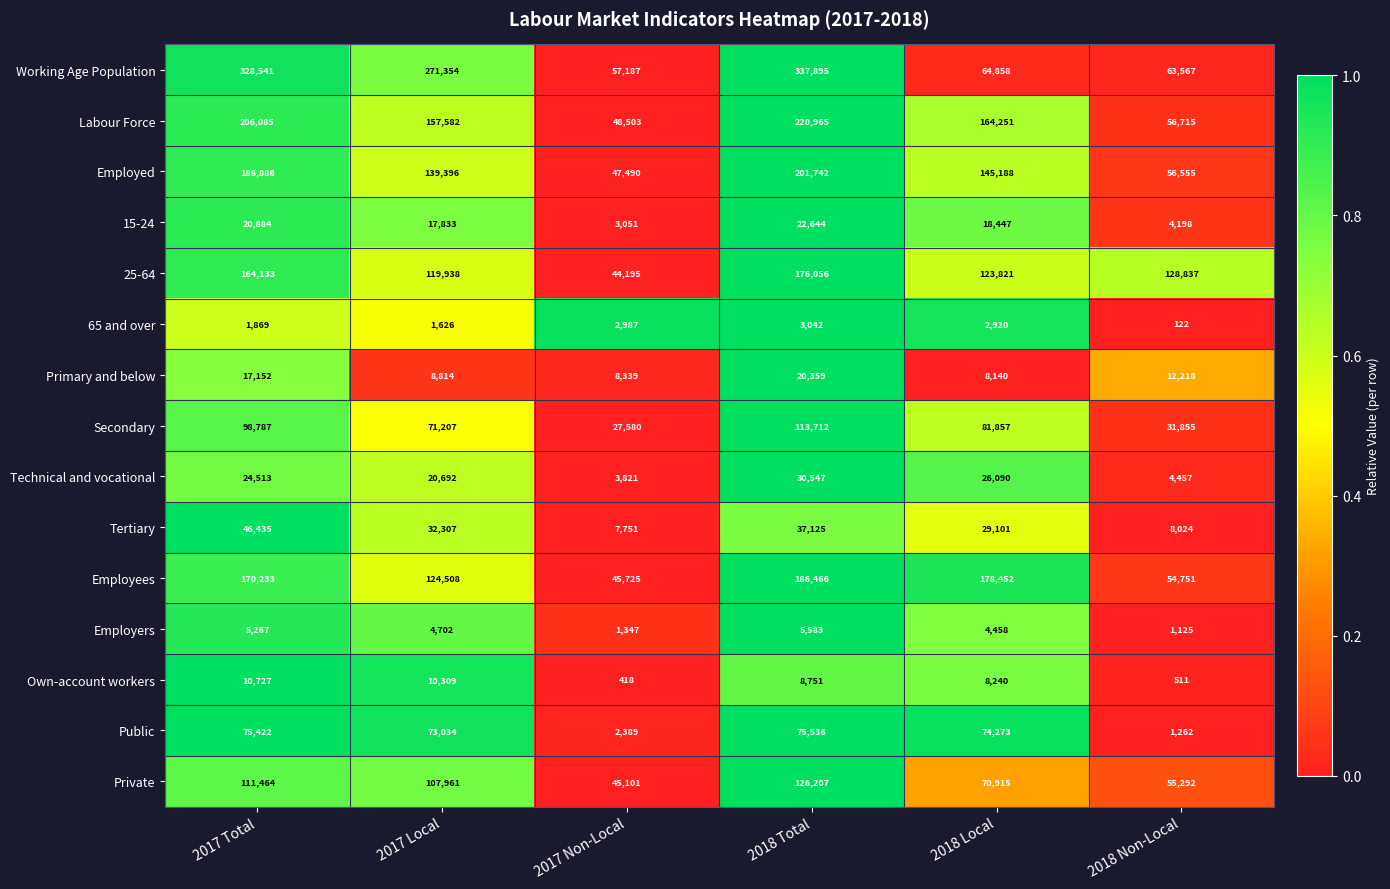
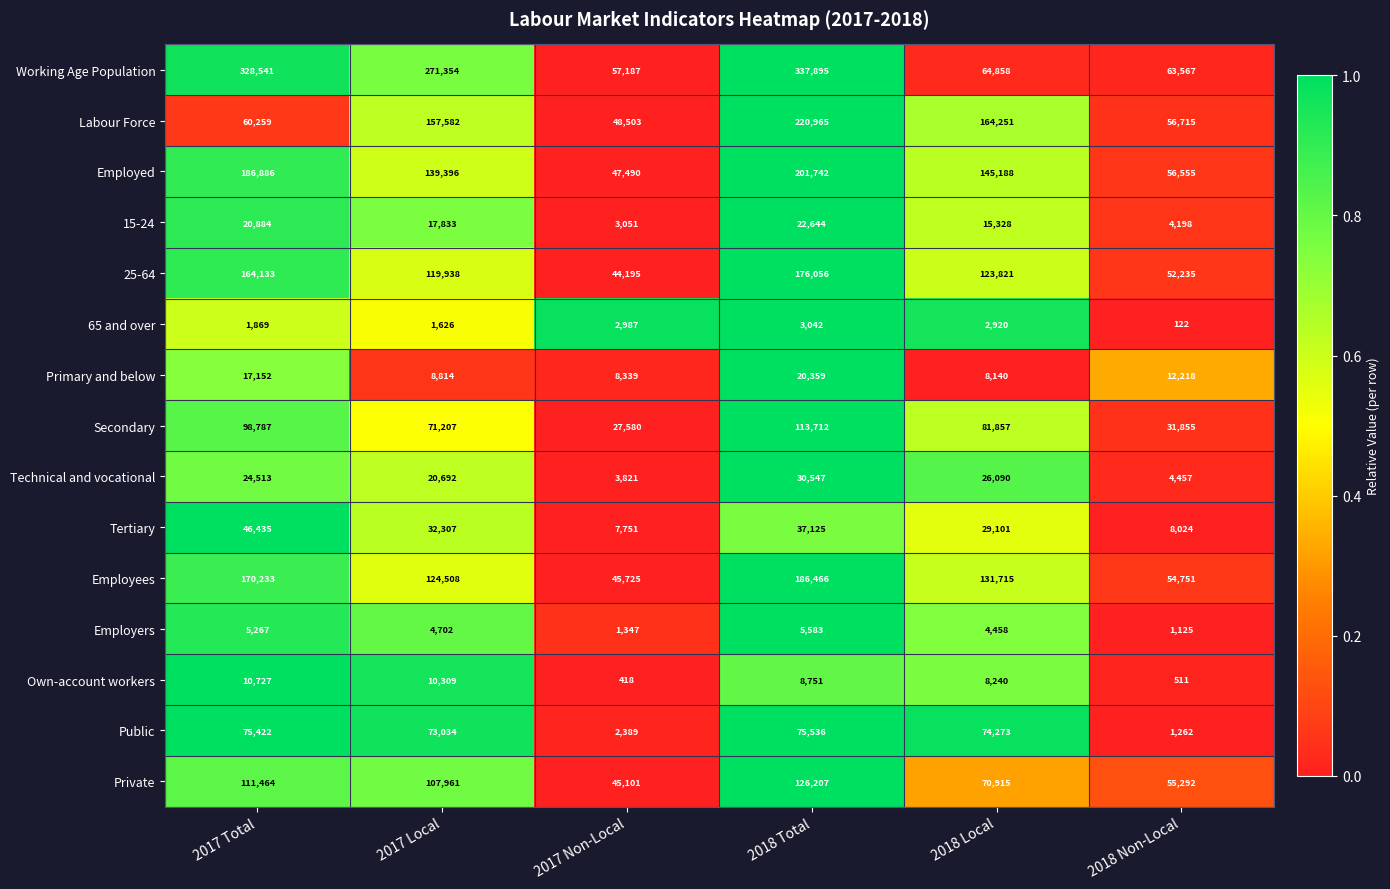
  {
    "Working Age Population": {
      "2017 Total": "328,541",
      "2017 Local": "271,354",
      "2017 Non-Local": "57,187",
      "2018 Total": "337,895",
      "2018 Local": "64,858",
      "2018 Non-Local": "63,567"
    },
    "Labour Force": {
-     "2017 Total": "206,085",
+     "2017 Total": "60,259",
      "2017 Local": "157,582",
      "2017 Non-Local": "48,503",
      "2018 Total": "220,965",
      "2018 Local": "164,251",
      "2018 Non-Local": "56,715"
    },
    "Employed": {
      "2017 Total": "186,886",
      "2017 Local": "139,396",
      "2017 Non-Local": "47,490",
      "2018 Total": "201,742",
      "2018 Local": "145,188",
      "2018 Non-Local": "56,555"
    },
    "15-24": {
      "2017 Total": "20,884",
      "2017 Local": "17,833",
      "2017 Non-Local": "3,051",
      "2018 Total": "22,644",
-     "2018 Local": "18,447",
+     "2018 Local": "15,328",
      "2018 Non-Local": "4,198"
    },
    "25-64": {
      "2017 Total": "164,133",
      "2017 Local": "119,938",
      "2017 Non-Local": "44,195",
      "2018 Total": "176,056",
      "2018 Local": "123,821",
-     "2018 Non-Local": "128,837"
+     "2018 Non-Local": "52,235"
    },
    "65 and over": {
      "2017 Total": "1,869",
      "2017 Local": "1,626",
      "2017 Non-Local": "2,987",
      "2018 Total": "3,042",
      "2018 Local": "2,920",
      "2018 Non-Local": "122"
    },
    "Primary and below": {
      "2017 Total": "17,152",
      "2017 Local": "8,814",
      "2017 Non-Local": "8,339",
      "2018 Total": "20,359",
      "2018 Local": "8,140",
      "2018 Non-Local": "12,218"
    },
    "Secondary": {
      "2017 Total": "98,787",
      "2017 Local": "71,207",
      "2017 Non-Local": "27,580",
      "2018 Total": "113,712",
      "2018 Local": "81,857",
      "2018 Non-Local": "31,855"
    },
    "Technical and vocational": {
      "2017 Total": "24,513",
      "2017 Local": "20,692",
      "2017 Non-Local": "3,821",
      "2018 Total": "30,547",
      "2018 Local": "26,090",
      "2018 Non-Local": "4,457"
    },
    "Tertiary": {
      "2017 Total": "46,435",
      "2017 Local": "32,307",
      "2017 Non-Local": "7,751",
      "2018 Total": "37,125",
      "2018 Local": "29,101",
      "2018 Non-Local": "8,024"
    },
    "Employees": {
      "2017 Total": "170,233",
      "2017 Local": "124,508",
      "2017 Non-Local": "45,725",
      "2018 Total": "186,466",
-     "2018 Local": "178,452",
+     "2018 Local": "131,715",
      "2018 Non-Local": "54,751"
    },
    "Employers": {
      "2017 Total": "5,267",
      "2017 Local": "4,702",
      "2017 Non-Local": "1,347",
      "2018 Total": "5,583",
      "2018 Local": "4,458",
      "2018 Non-Local": "1,125"
    },
    "Own-account workers": {
      "2017 Total": "10,727",
      "2017 Local": "10,309",
      "2017 Non-Local": "418",
      "2018 Total": "8,751",
      "2018 Local": "8,240",
      "2018 Non-Local": "511"
    },
    "Public": {
      "2017 Total": "75,422",
      "2017 Local": "73,034",
      "2017 Non-Local": "2,389",
      "2018 Total": "75,536",
      "2018 Local": "74,273",
      "2018 Non-Local": "1,262"
    },
    "Private": {
      "2017 Total": "111,464",
      "2017 Local": "107,961",
      "2017 Non-Local": "45,101",
      "2018 Total": "126,207",
      "2018 Local": "70,915",
      "2018 Non-Local": "55,292"
    }
  }
